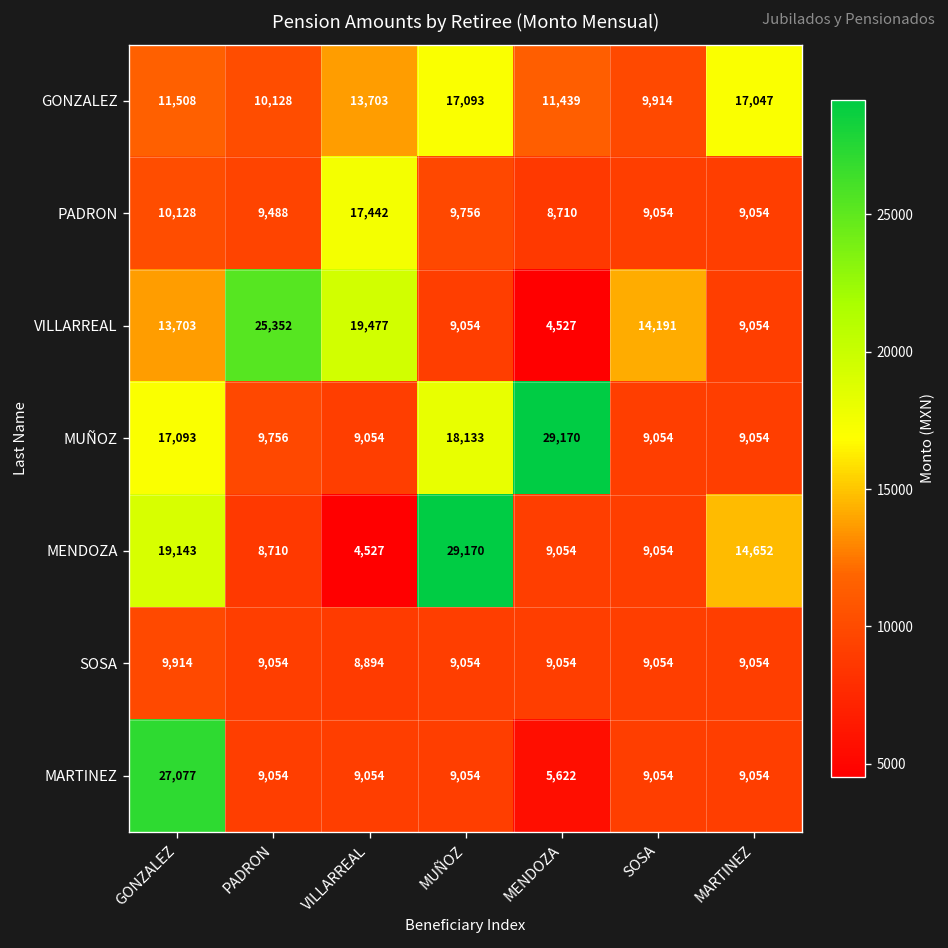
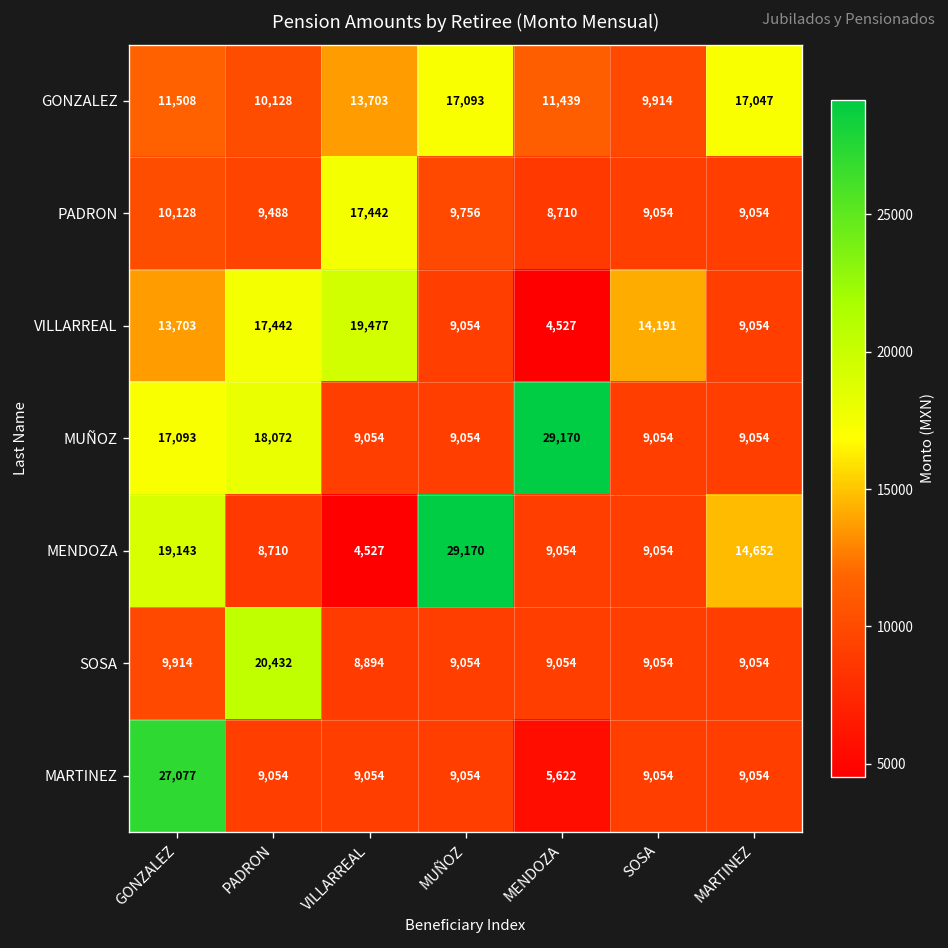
  {
    "GONZALEZ": {
      "GONZALEZ": "11,508",
      "PADRON": "10,128",
      "VILLARREAL": "13,703",
      "MUÑOZ": "17,093",
      "MENDOZA": "11,439",
      "SOSA": "9,914",
      "MARTINEZ": "17,047"
    },
    "PADRON": {
      "GONZALEZ": "10,128",
      "PADRON": "9,488",
      "VILLARREAL": "17,442",
      "MUÑOZ": "9,756",
      "MENDOZA": "8,710",
      "SOSA": "9,054",
      "MARTINEZ": "9,054"
    },
    "VILLARREAL": {
      "GONZALEZ": "13,703",
-     "PADRON": "25,352",
+     "PADRON": "17,442",
      "VILLARREAL": "19,477",
      "MUÑOZ": "9,054",
      "MENDOZA": "4,527",
      "SOSA": "14,191",
      "MARTINEZ": "9,054"
    },
    "MUÑOZ": {
      "GONZALEZ": "17,093",
-     "PADRON": "9,756",
+     "PADRON": "18,072",
      "VILLARREAL": "9,054",
-     "MUÑOZ": "18,133",
+     "MUÑOZ": "9,054",
      "MENDOZA": "29,170",
      "SOSA": "9,054",
      "MARTINEZ": "9,054"
    },
    "MENDOZA": {
      "GONZALEZ": "19,143",
      "PADRON": "8,710",
      "VILLARREAL": "4,527",
      "MUÑOZ": "29,170",
      "MENDOZA": "9,054",
      "SOSA": "9,054",
      "MARTINEZ": "14,652"
    },
    "SOSA": {
      "GONZALEZ": "9,914",
-     "PADRON": "9,054",
+     "PADRON": "20,432",
      "VILLARREAL": "8,894",
      "MUÑOZ": "9,054",
      "MENDOZA": "9,054",
      "SOSA": "9,054",
      "MARTINEZ": "9,054"
    },
    "MARTINEZ": {
      "GONZALEZ": "27,077",
      "PADRON": "9,054",
      "VILLARREAL": "9,054",
      "MUÑOZ": "9,054",
      "MENDOZA": "5,622",
      "SOSA": "9,054",
      "MARTINEZ": "9,054"
    }
  }
